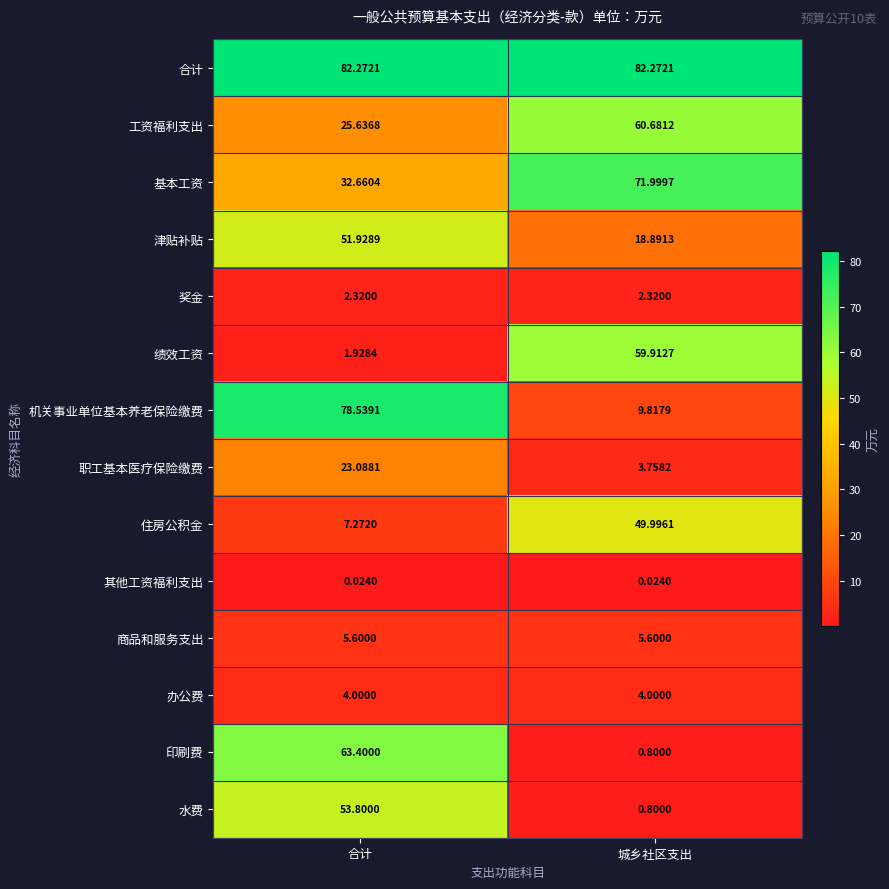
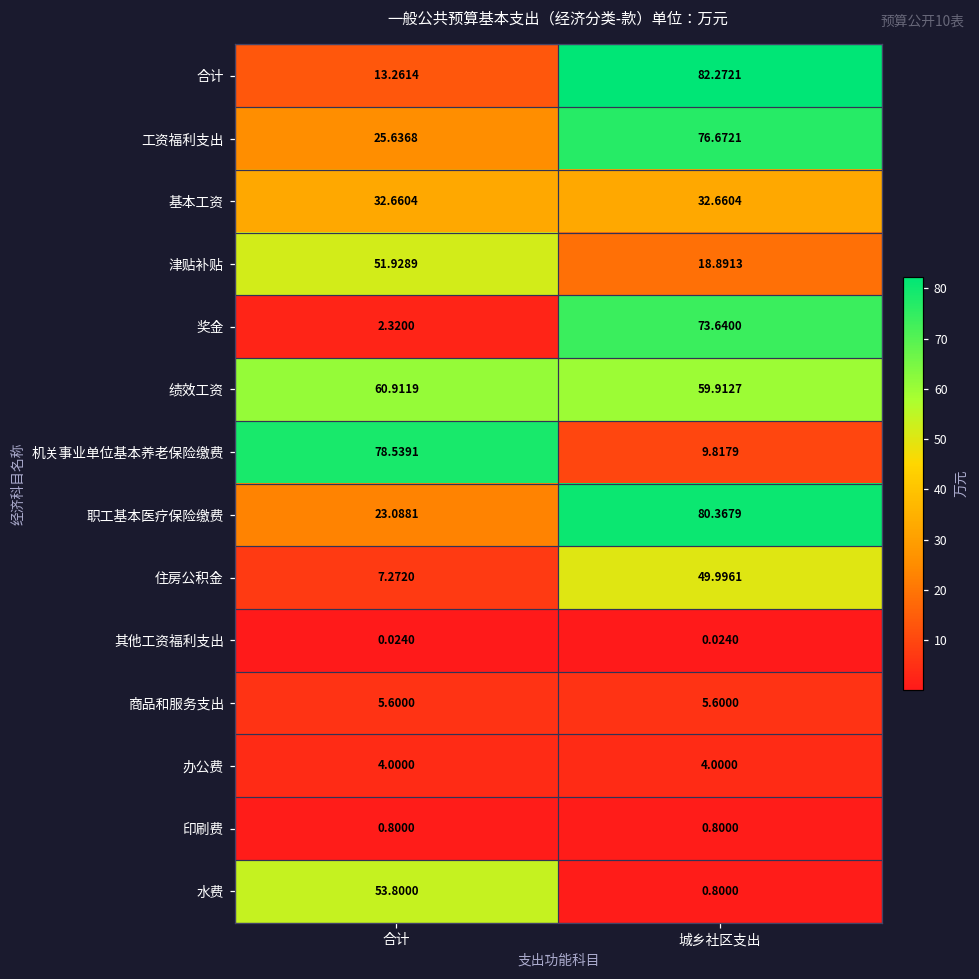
  {
    "合计": {
-     "合计": 82.2721,
+     "合计": 13.2614,
      "城乡社区支出": 82.2721
    },
    "工资福利支出": {
      "合计": 25.6368,
-     "城乡社区支出": 60.6812
+     "城乡社区支出": 76.6721
    },
    "基本工资": {
      "合计": 32.6604,
-     "城乡社区支出": 71.9997
+     "城乡社区支出": 32.6604
    },
    "津贴补贴": {
      "合计": 51.9289,
      "城乡社区支出": 18.8913
    },
    "奖金": {
      "合计": 2.3200,
-     "城乡社区支出": 2.3200
+     "城乡社区支出": 73.6400
    },
    "绩效工资": {
-     "合计": 1.9284,
+     "合计": 60.9119,
      "城乡社区支出": 59.9127
    },
    "机关事业单位基本养老保险缴费": {
      "合计": 78.5391,
      "城乡社区支出": 9.8179
    },
    "职工基本医疗保险缴费": {
      "合计": 23.0881,
-     "城乡社区支出": 3.7582
+     "城乡社区支出": 80.3679
    },
    "住房公积金": {
      "合计": 7.2720,
      "城乡社区支出": 49.9961
    },
    "其他工资福利支出": {
      "合计": 0.0240,
      "城乡社区支出": 0.0240
    },
    "商品和服务支出": {
      "合计": 5.6000,
      "城乡社区支出": 5.6000
    },
    "办公费": {
      "合计": 4.0000,
      "城乡社区支出": 4.0000
    },
    "印刷费": {
-     "合计": 63.4000,
+     "合计": 0.8000,
      "城乡社区支出": 0.8000
    },
    "水费": {
      "合计": 53.8000,
      "城乡社区支出": 0.8000
    }
  }
